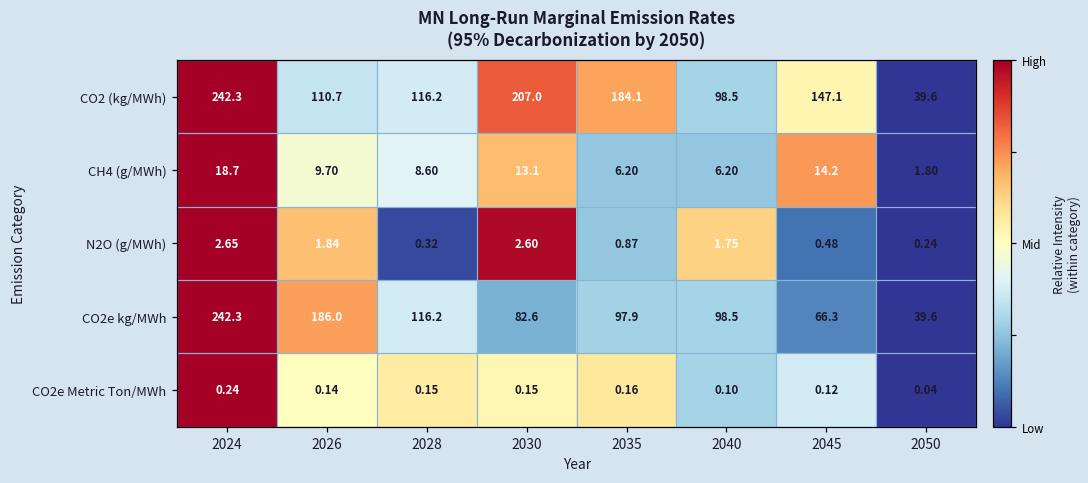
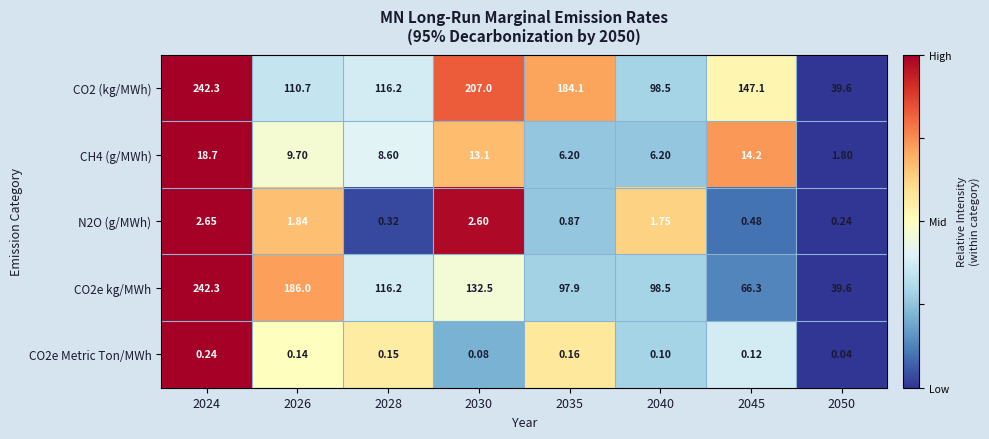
  {
    "CO2 (kg/MWh)": {
      "2024": 242.3,
      "2026": 110.7,
      "2028": 116.2,
      "2030": 207.0,
      "2035": 184.1,
      "2040": 98.5,
      "2045": 147.1,
      "2050": 39.6
    },
    "CH4 (g/MWh)": {
      "2024": 18.7,
      "2026": 9.70,
      "2028": 8.60,
      "2030": 13.1,
      "2035": 6.20,
      "2040": 6.20,
      "2045": 14.2,
      "2050": 1.80
    },
    "N2O (g/MWh)": {
      "2024": 2.65,
      "2026": 1.84,
      "2028": 0.32,
      "2030": 2.60,
      "2035": 0.87,
      "2040": 1.75,
      "2045": 0.48,
      "2050": 0.24
    },
    "CO2e kg/MWh": {
      "2024": 242.3,
      "2026": 186.0,
      "2028": 116.2,
-     "2030": 82.6,
+     "2030": 132.5,
      "2035": 97.9,
      "2040": 98.5,
      "2045": 66.3,
      "2050": 39.6
    },
    "CO2e Metric Ton/MWh": {
      "2024": 0.24,
      "2026": 0.14,
      "2028": 0.15,
-     "2030": 0.15,
+     "2030": 0.08,
      "2035": 0.16,
      "2040": 0.10,
      "2045": 0.12,
      "2050": 0.04
    }
  }
